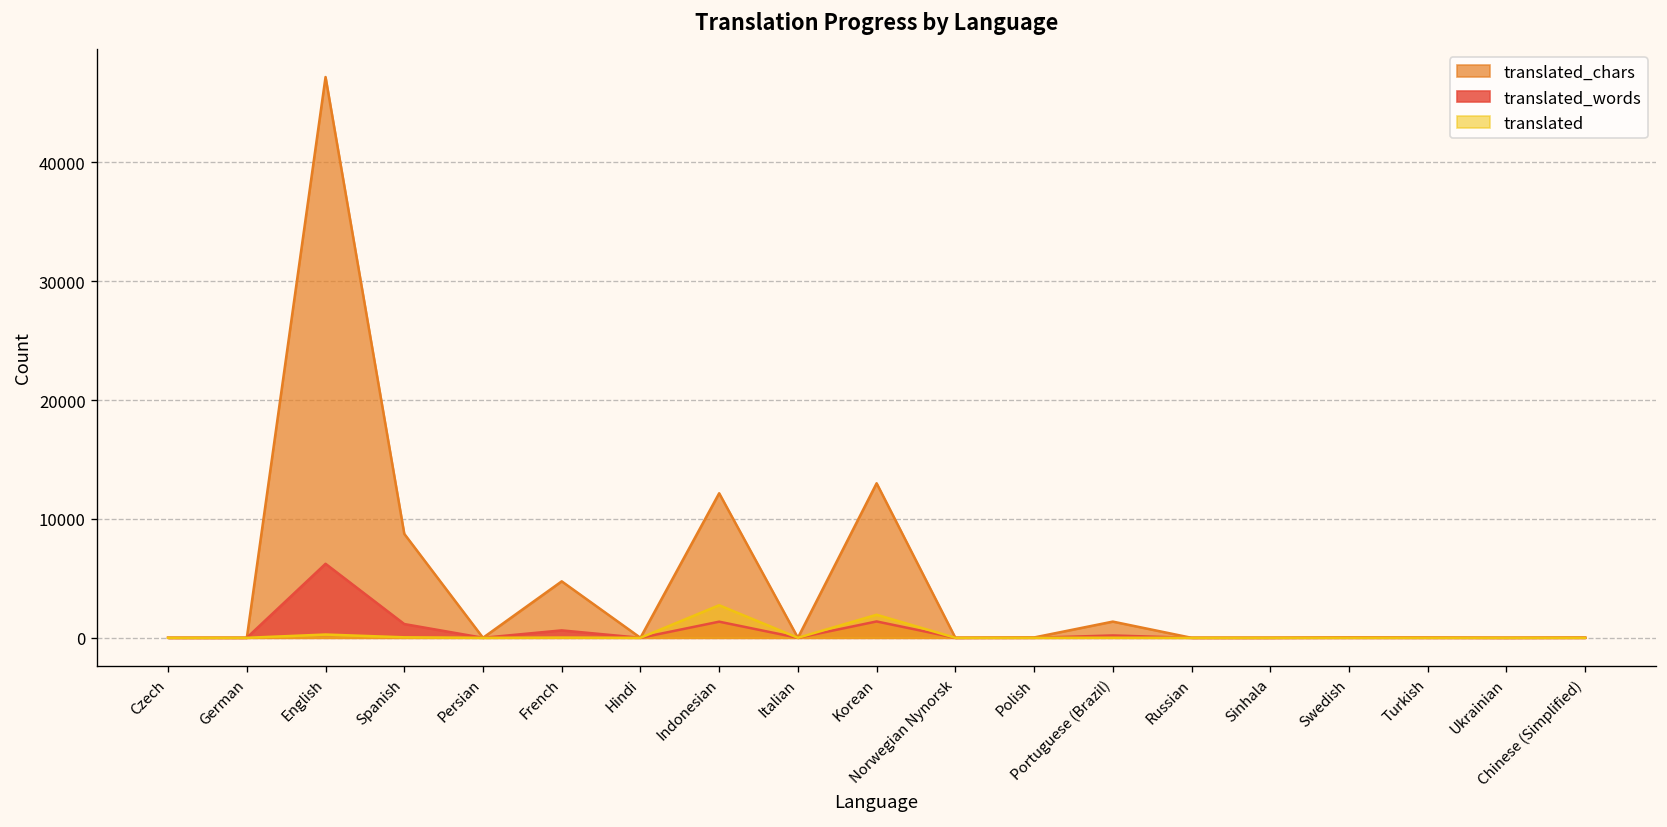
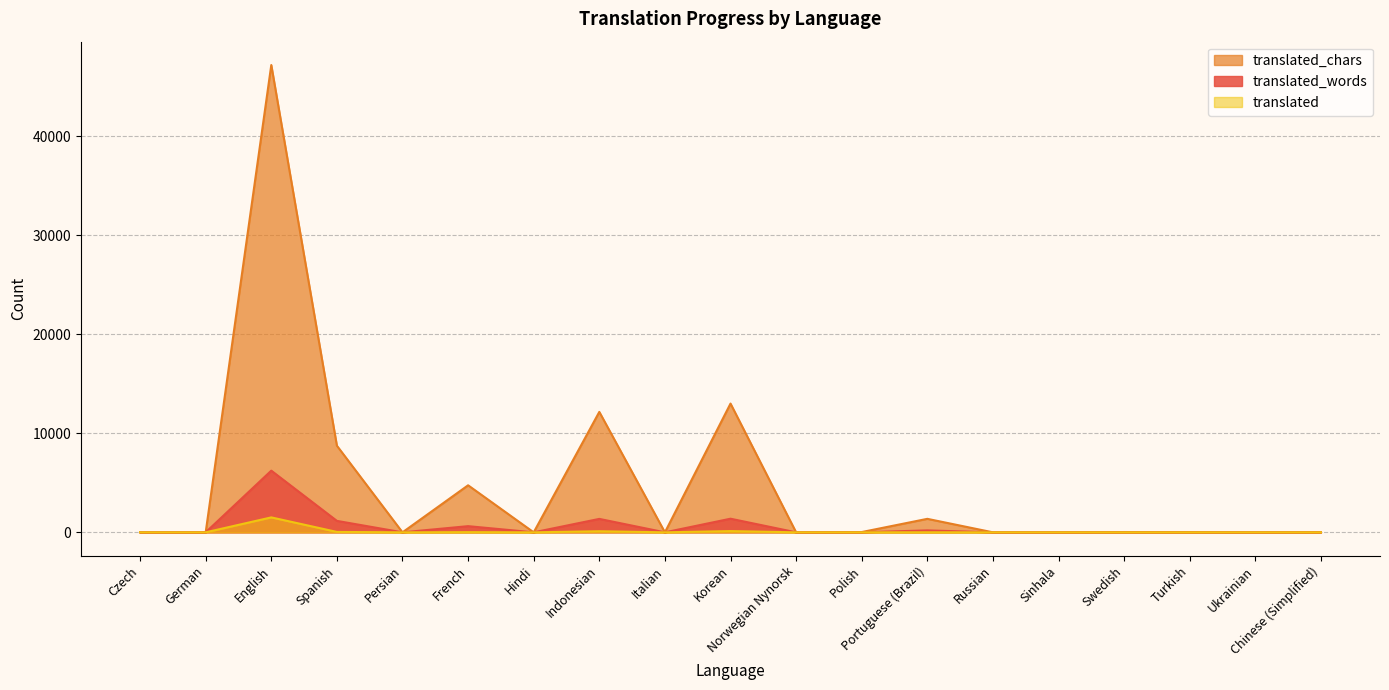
  {
    "translated": {
-     "English": 0,
+     "English": 2000,
      "Spanish": 0,
      "French": 0,
-     "Indonesian": 3000,
-     "Korean": 2000
+     "Indonesian": 0,
+     "Korean": 0
    }
  }
